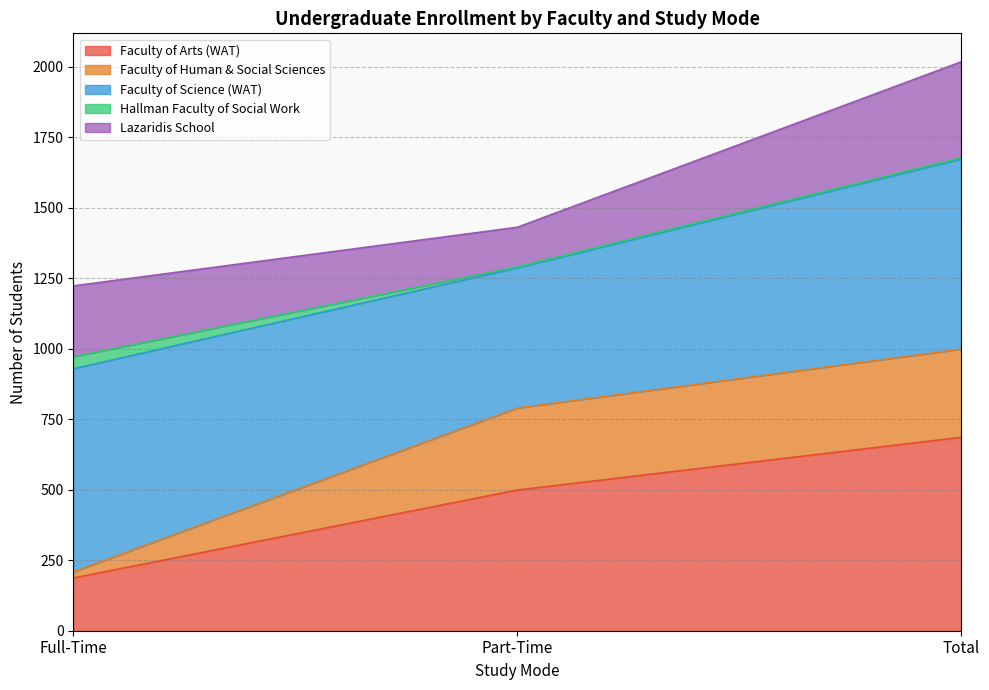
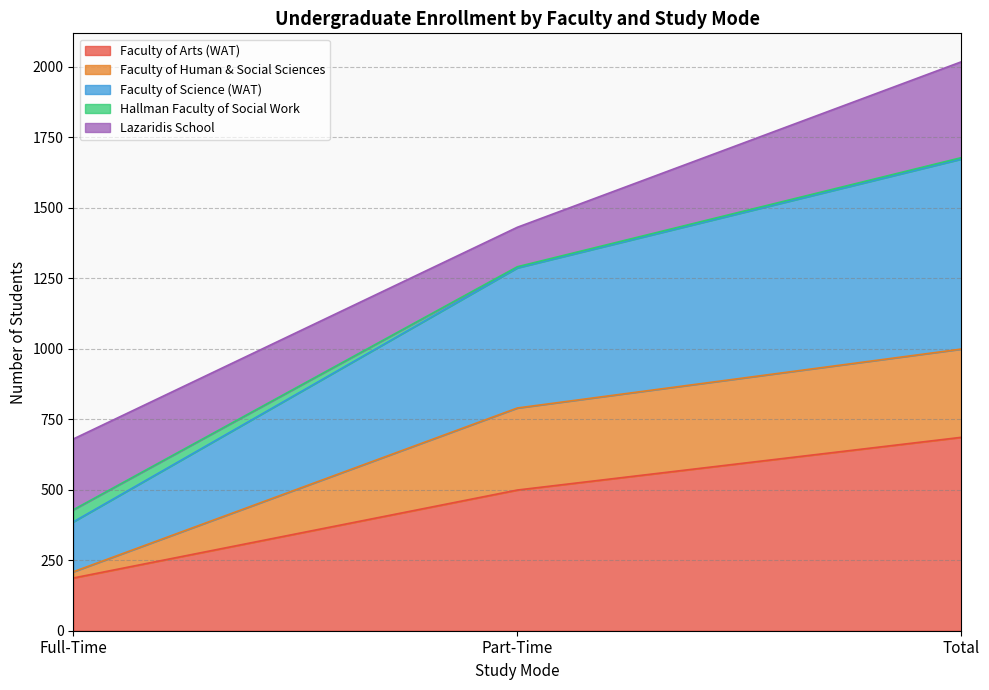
  {
    "Faculty of Science (WAT)": {
-     "Full-Time": 720
+     "Full-Time": 180
    },
    "Hallman Faculty of Social Work": {
      "Full-Time": 40
    },
    "Lazaridis School": {
      "Full-Time": 250,
      "Part-Time": 140,
      "Total": 340
    }
  }
